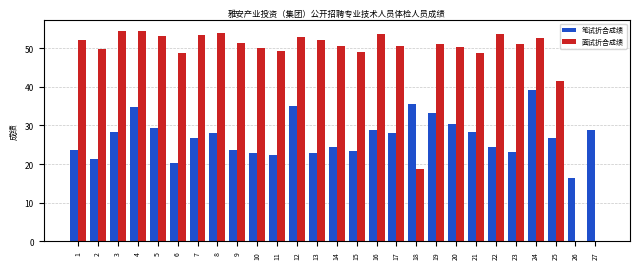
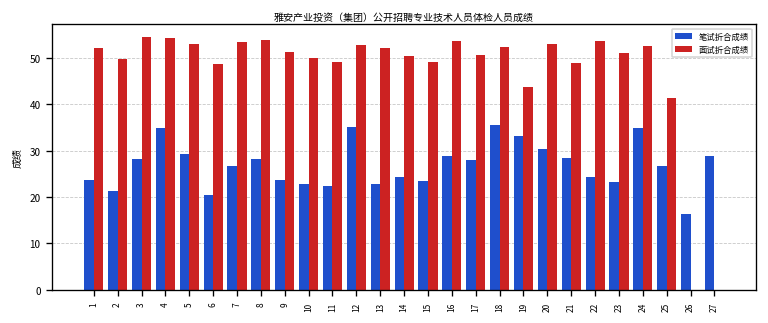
  {
    "笔试折合成绩": {
      "1": 24,
      "2": 21,
      "3": 28,
      "4": 35,
      "5": 29,
      "6": 20,
      "7": 27,
      "8": 28,
      "9": 24,
      "10": 23,
      "11": 22,
      "12": 35,
      "13": 23,
      "14": 24,
      "15": 23,
      "16": 29,
      "17": 28,
      "18": 36,
      "19": 33,
      "20": 30,
      "21": 28,
      "22": 24,
      "23": 23,
-     "24": 39,
+     "24": 35,
      "25": 27,
      "26": 16,
      "27": 29
    },
    "面试折合成绩": {
      "1": 52,
      "2": 50,
      "3": 54,
      "4": 54,
      "5": 53,
      "6": 49,
      "7": 53,
      "8": 54,
      "9": 51,
      "10": 50,
      "11": 49,
      "12": 53,
      "13": 52,
      "14": 50,
      "15": 49,
      "16": 54,
      "17": 51,
-     "18": 19,
-     "19": 51,
-     "20": 50,
+     "18": 52,
+     "19": 44,
+     "20": 53,
      "21": 49,
      "22": 54,
      "23": 51,
      "24": 53,
      "25": 41,
      "26": 0,
      "27": 0
    }
  }
